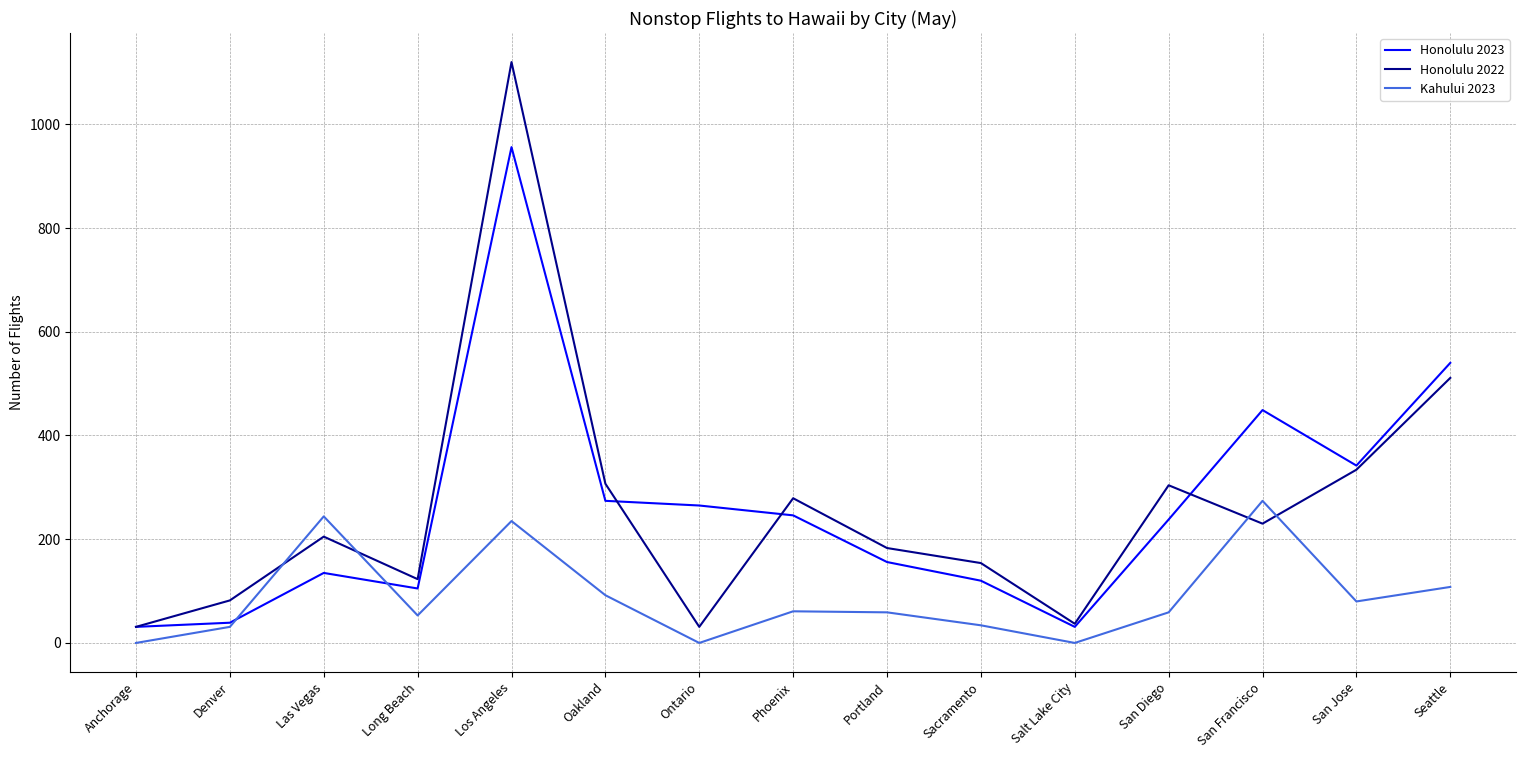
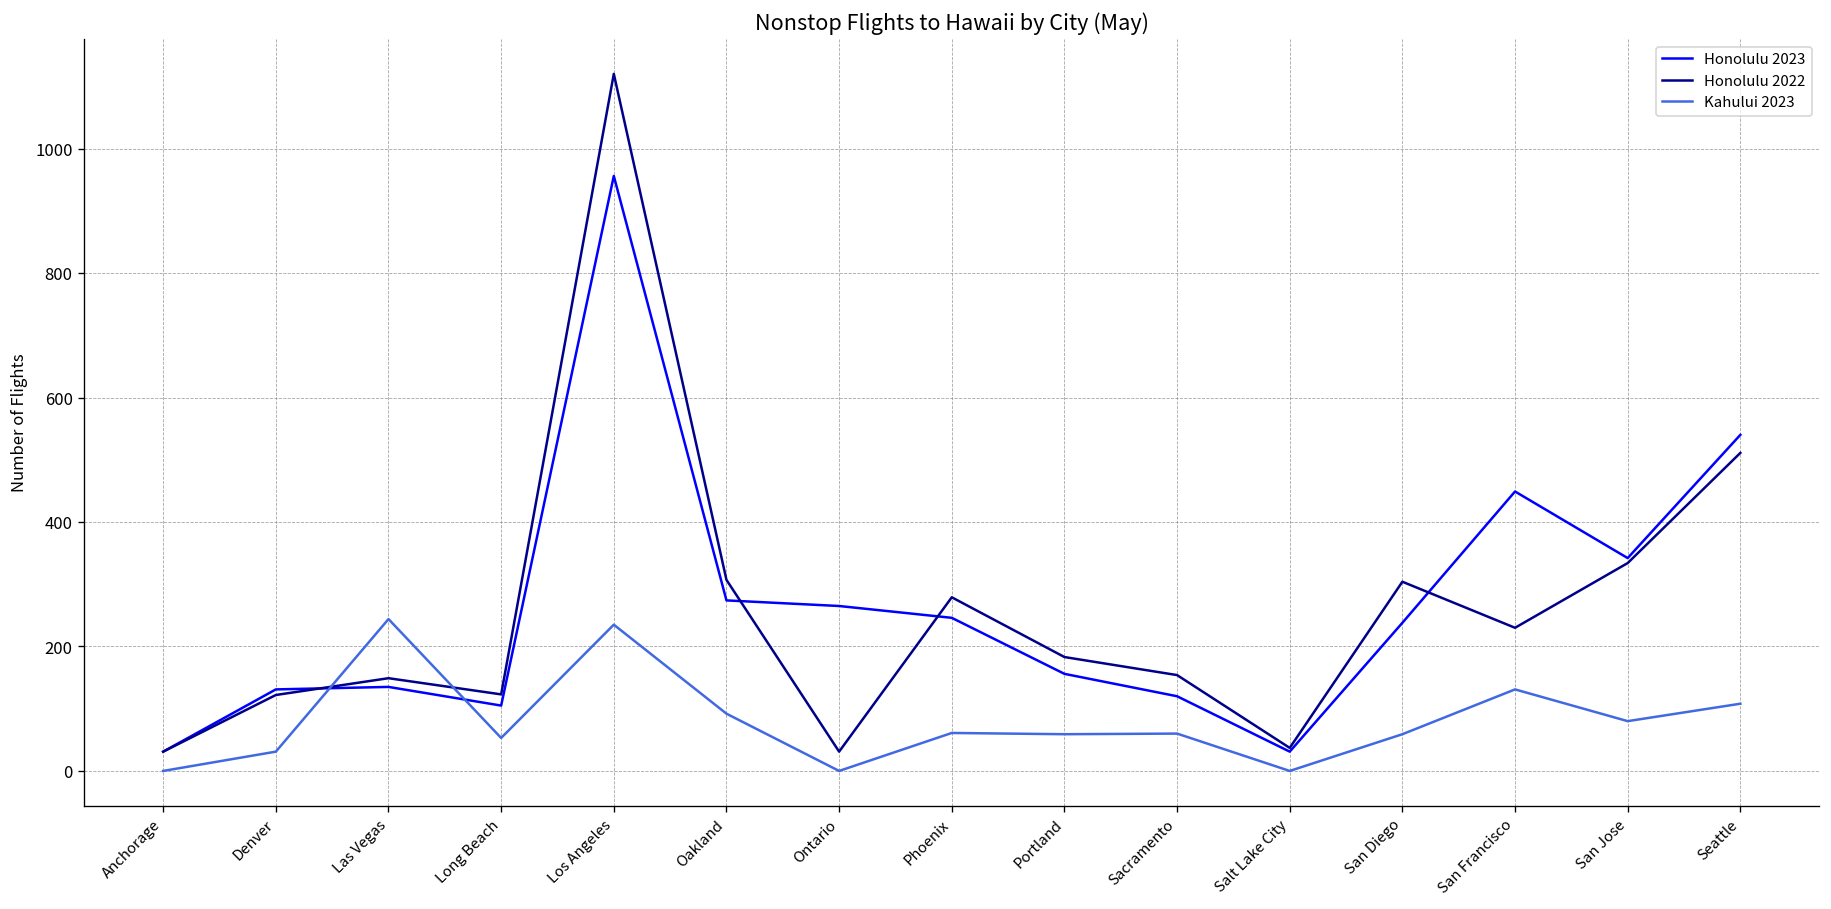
  {
    "Honolulu 2023": {
-     "Denver": 40,
+     "Denver": 130,
      "Las Vegas": 140,
      "Long Beach": 110,
      "Los Angeles": 960,
      "Oakland": 270,
      "Ontario": 270,
      "Phoenix": 250,
      "Portland": 160,
      "Sacramento": 120,
      "Salt Lake City": 30,
      "San Diego": 240,
      "San Francisco": 450,
      "San Jose": 340,
      "Seattle": 540
    },
    "Honolulu 2022": {
-     "Denver": 80,
-     "Las Vegas": 210,
+     "Denver": 120,
+     "Las Vegas": 150,
      "Long Beach": 120,
      "Los Angeles": 1120,
      "Oakland": 310,
      "Ontario": 30,
      "Phoenix": 280,
      "Portland": 180,
      "Sacramento": 150,
      "Salt Lake City": 40,
      "San Diego": 300,
      "San Francisco": 230,
      "San Jose": 330,
      "Seattle": 510
    },
    "Kahului 2023": {
      "Anchorage": 0,
      "Denver": 30,
      "Las Vegas": 240,
      "Long Beach": 50,
      "Los Angeles": 240,
      "Oakland": 90,
      "Ontario": 0,
      "Phoenix": 60,
      "Portland": 60,
-     "Sacramento": 30,
+     "Sacramento": 60,
      "Salt Lake City": 0,
      "San Diego": 60,
-     "San Francisco": 270,
+     "San Francisco": 130,
      "San Jose": 80,
      "Seattle": 110
    }
  }
